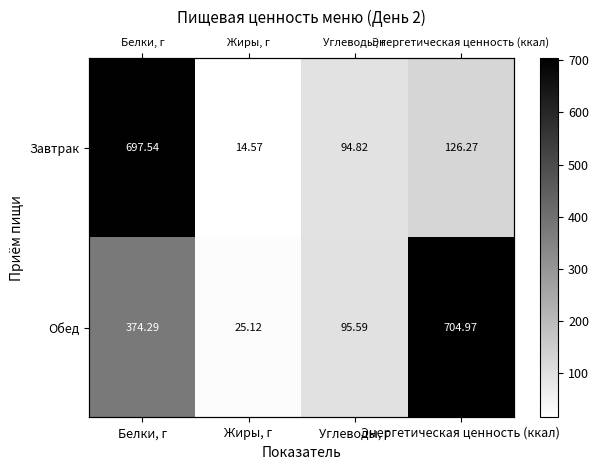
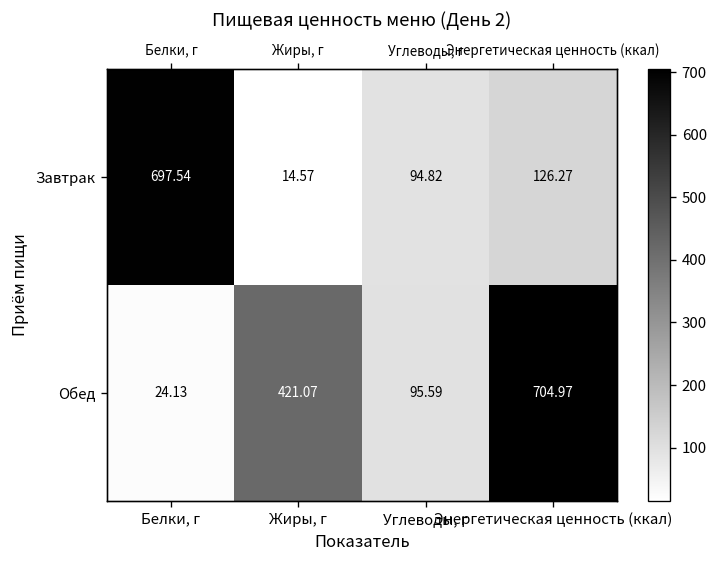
  {
    "Завтрак": {
      "Белки, г": 697.54,
      "Жиры, г": 14.57,
      "Энергетическая ценность (ккал)": 126.27
    },
    "Обед": {
-     "Белки, г": 374.29,
-     "Жиры, г": 25.12,
+     "Белки, г": 24.13,
+     "Жиры, г": 421.07,
      "Энергетическая ценность (ккал)": 704.97
    }
  }
